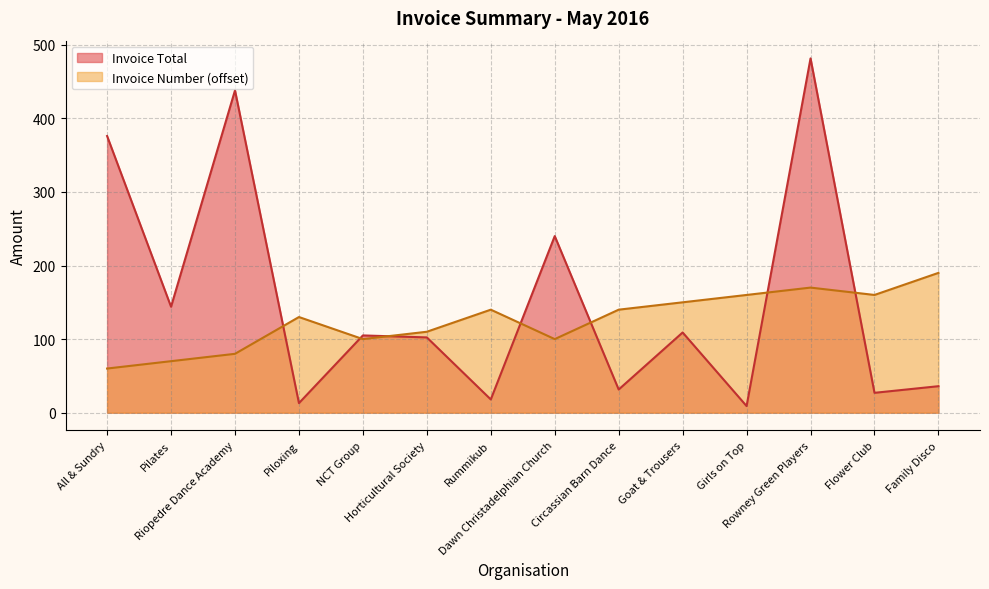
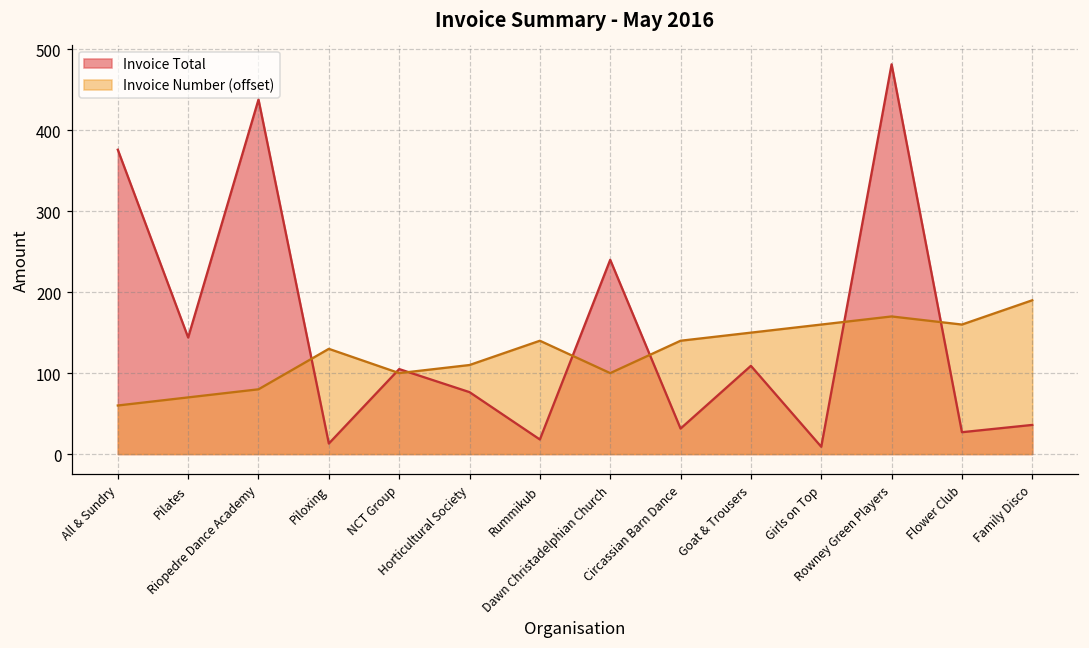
  {
    "Invoice Total": {
      "All & Sundry": 380,
      "Pilates": 140,
      "Riopedre Dance Academy": 440,
      "Piloxing": 10,
      "NCT Group": 110,
-     "Horticultural Society": 100,
+     "Horticultural Society": 80,
      "Rummikub": 20,
      "Dawn Christadelphian Church": 240,
      "Circassian Barn Dance": 30,
      "Goat & Trousers": 110,
      "Girls on Top": 10,
      "Rowney Green Players": 480,
      "Flower Club": 30,
      "Family Disco": 40
    },
    "Invoice Number (offset)": {
      "All & Sundry": 60,
      "Pilates": 70,
      "Riopedre Dance Academy": 80,
      "Piloxing": 130,
      "NCT Group": 100,
      "Horticultural Society": 110,
      "Rummikub": 140,
      "Dawn Christadelphian Church": 100,
      "Circassian Barn Dance": 140,
      "Goat & Trousers": 150,
      "Girls on Top": 160,
      "Rowney Green Players": 170,
      "Flower Club": 160,
      "Family Disco": 190
    }
  }
